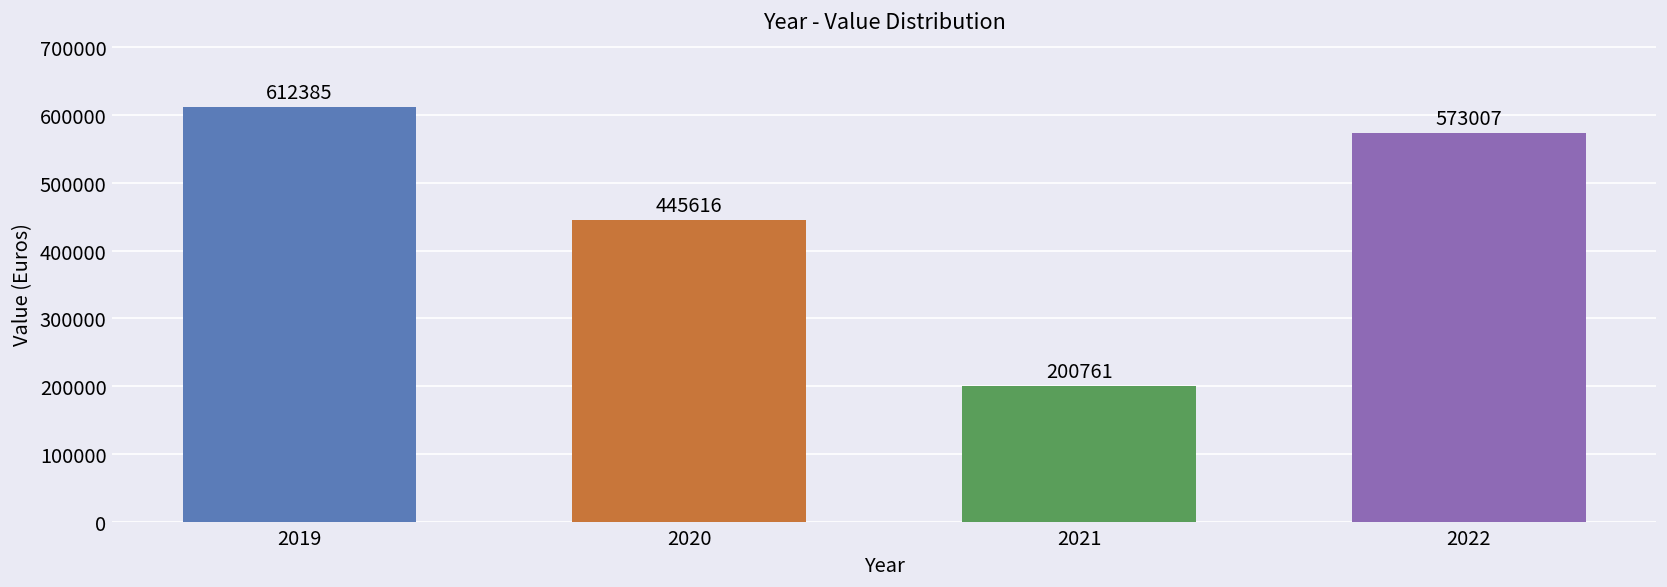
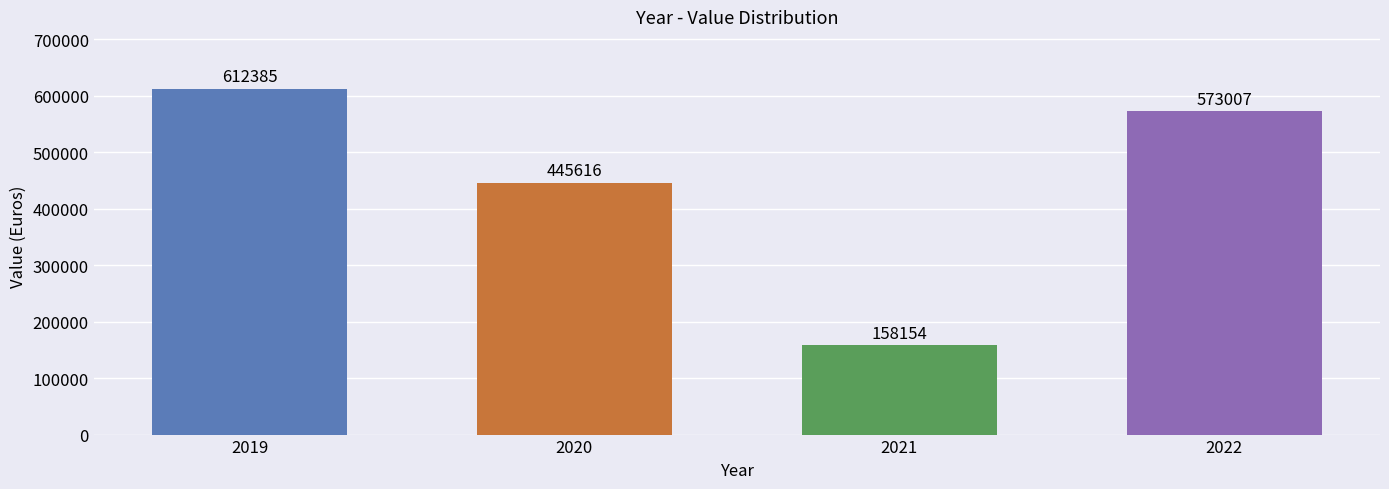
  {
    "2019": 612385,
    "2020": 445616,
-   "2021": 200761,
+   "2021": 158154,
    "2022": 573007
  }
